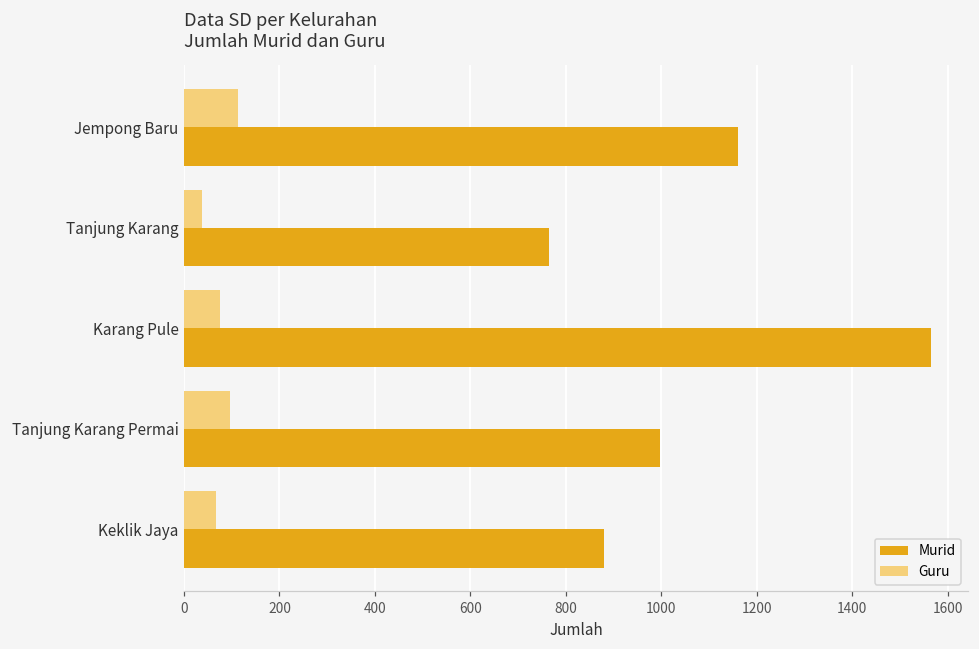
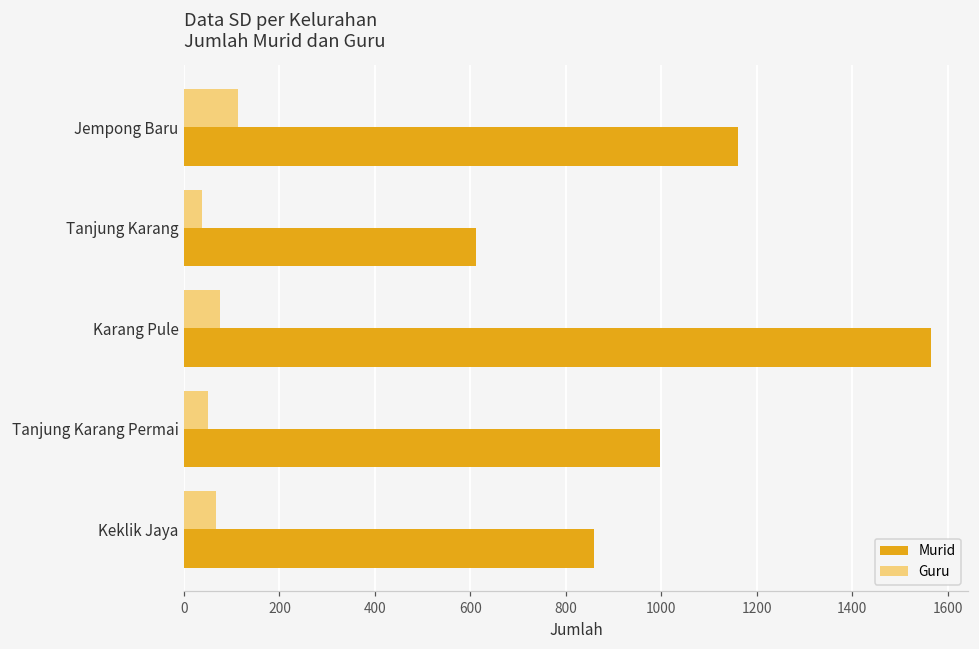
  {
    "Murid": {
      "Jempong Baru": 1160,
-     "Tanjung Karang": 770,
+     "Tanjung Karang": 610,
      "Karang Pule": 1560,
      "Tanjung Karang Permai": 1000,
-     "Keklik Jaya": 880
+     "Keklik Jaya": 860
    },
    "Guru": {
      "Jempong Baru": 110,
      "Tanjung Karang": 40,
      "Karang Pule": 80,
-     "Tanjung Karang Permai": 100,
+     "Tanjung Karang Permai": 50,
      "Keklik Jaya": 70
    }
  }
